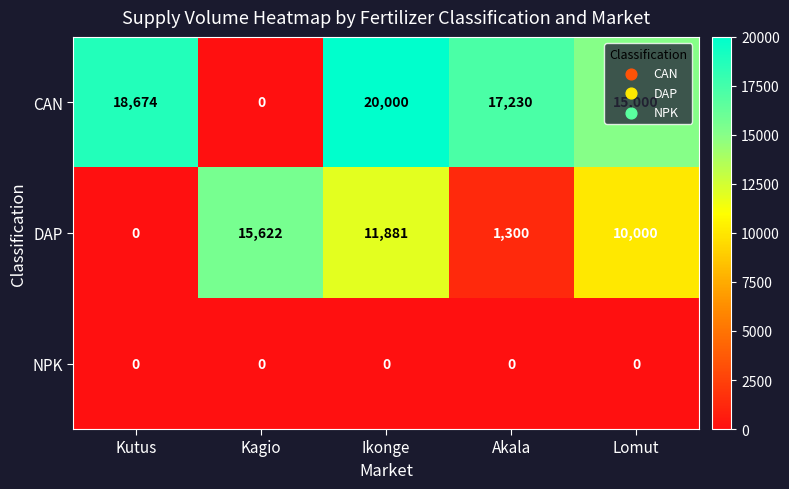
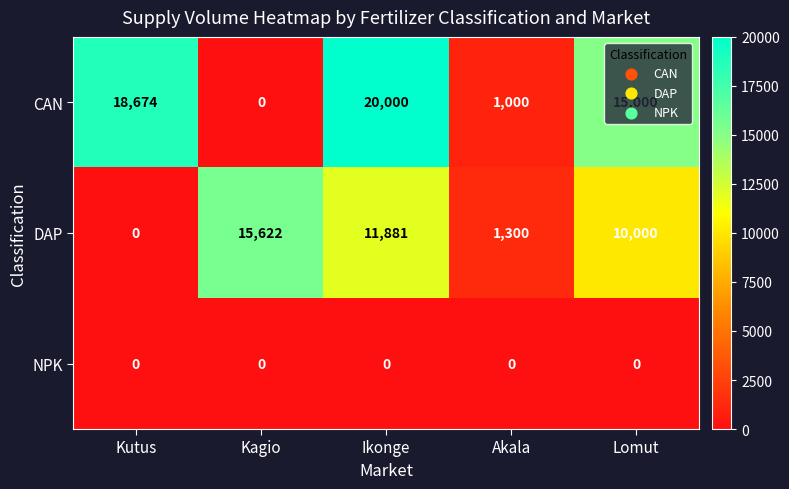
  {
    "CAN": {
      "Kutus": "18,674",
      "Kagio": "0",
      "Ikonge": "20,000",
-     "Akala": "17,230"
+     "Akala": "1,000"
    },
    "DAP": {
      "Kutus": "0",
      "Kagio": "15,622",
      "Ikonge": "11,881",
      "Akala": "1,300",
      "Lomut": "10,000"
    },
    "NPK": {
      "Kutus": "0",
      "Kagio": "0",
      "Ikonge": "0",
      "Akala": "0",
      "Lomut": "0"
    }
  }
